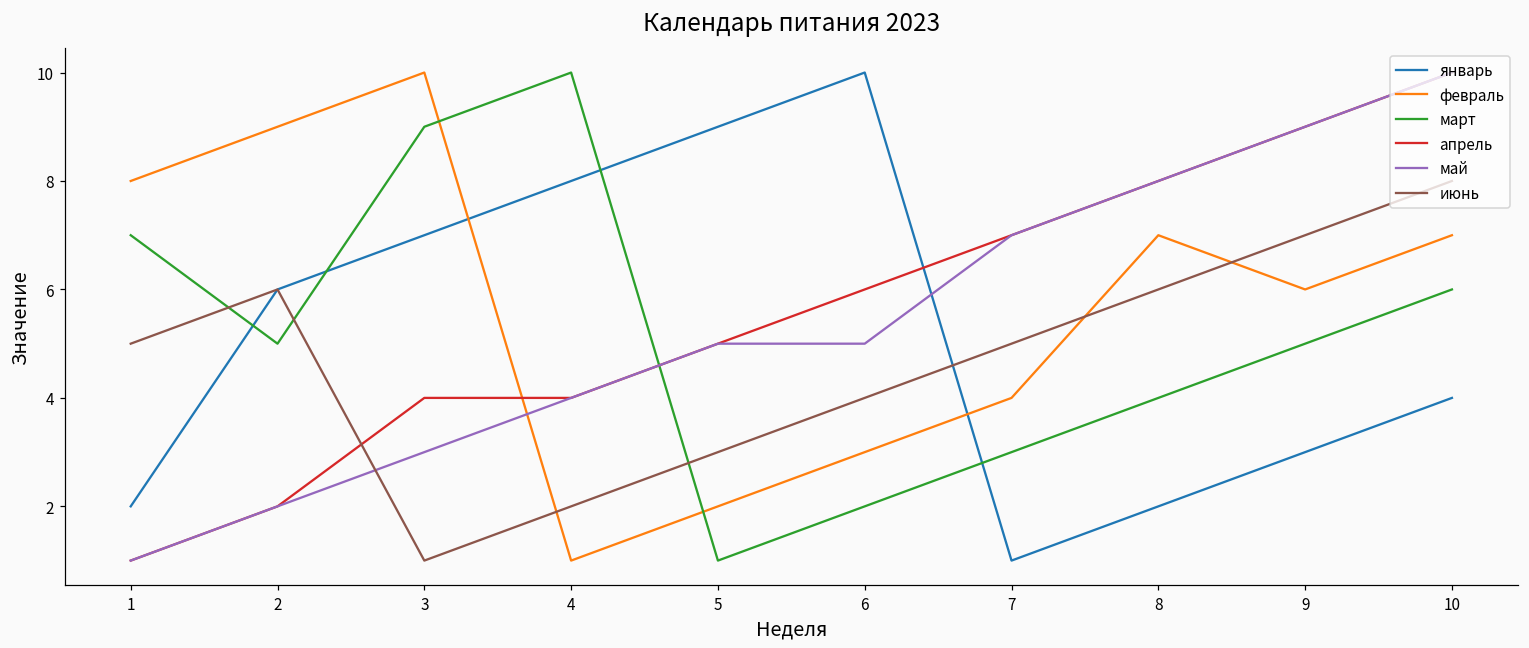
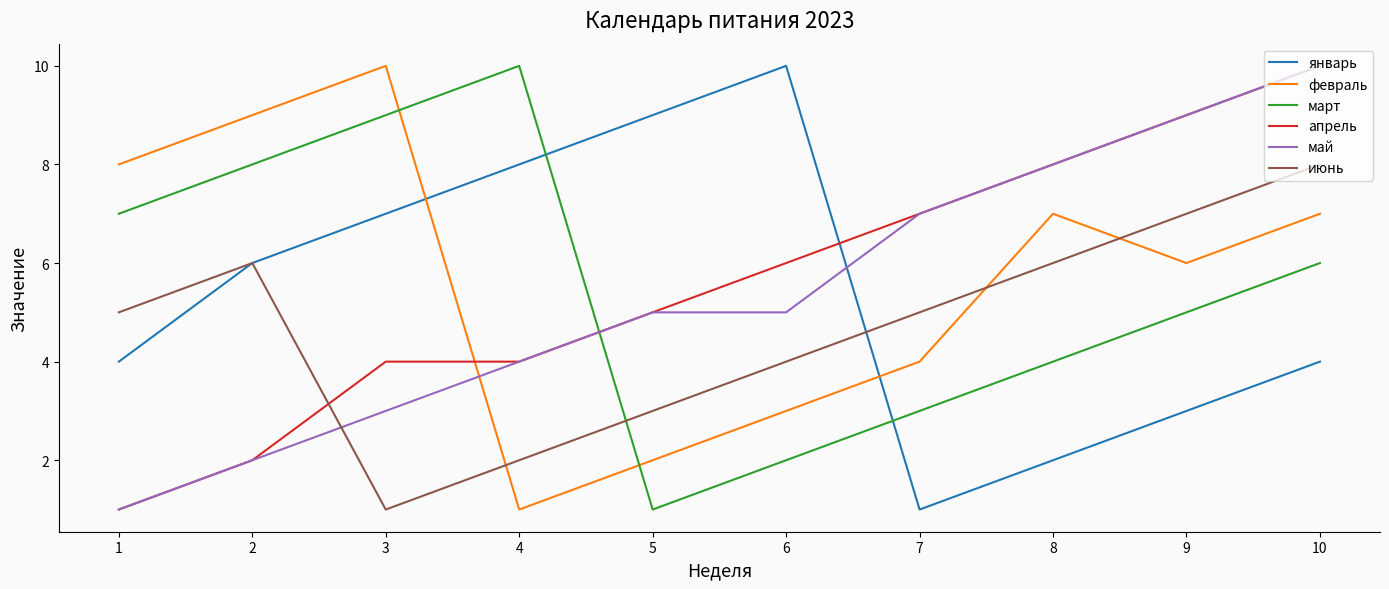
  {
    "январь": {
-     "1": 2,
+     "1": 4,
      "3": 7,
      "4": 8,
      "5": 9,
      "6": 10,
      "7": 1,
      "8": 2,
      "9": 3,
      "10": 4
    },
    "февраль": {
      "1": 8,
      "2": 9,
      "3": 10,
      "4": 1,
      "5": 2,
      "6": 3,
      "7": 4,
      "8": 7,
      "9": 6,
      "10": 7
    },
    "март": {
      "1": 7,
-     "2": 5,
+     "2": 8,
      "3": 9,
      "4": 10,
      "5": 1,
      "6": 2,
      "7": 3,
      "8": 4,
      "9": 5,
      "10": 6
    },
    "апрель": {
      "3": 4,
      "6": 6
    },
    "май": {
      "3": 3,
      "6": 5
    },
    "июнь": {
      "1": 5,
      "3": 1,
      "4": 2,
      "5": 3,
      "6": 4,
      "7": 5,
      "8": 6,
      "9": 7
    }
  }
